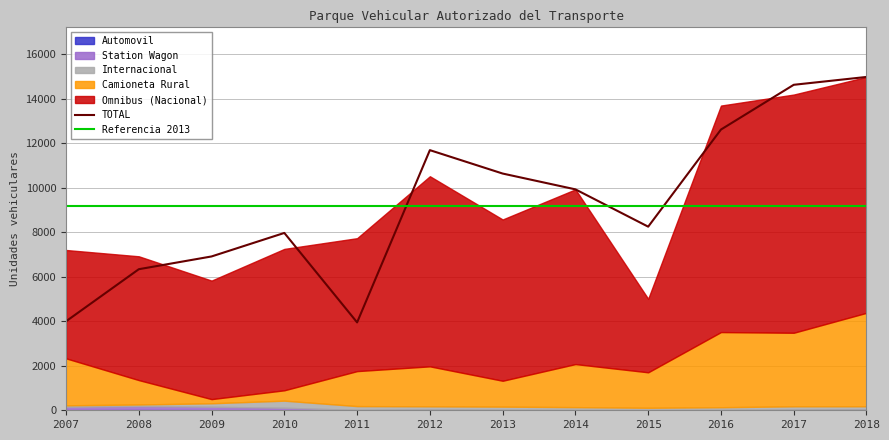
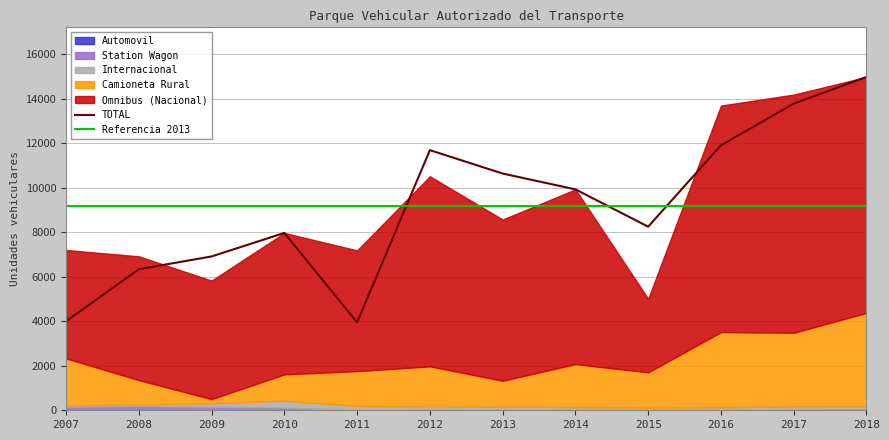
  {
    "TOTAL": {
      "2007": 4000,
      "2008": 6300,
      "2009": 6900,
      "2011": 4000,
      "2012": 11700,
      "2013": 10600,
      "2015": 8300,
-     "2016": 12600,
-     "2017": 14600
+     "2016": 11900,
+     "2017": 13800
    },
    "Station Wagon": {
      "2009": 200
    },
    "Internacional": {
      "2009": 200,
      "2010": 300,
      "2011": 200,
      "2012": 100,
      "2013": 100,
      "2014": 100,
      "2016": 100,
      "2017": 100,
      "2018": 200
    },
    "Camioneta Rural": {
      "2007": 2100,
      "2008": 1100,
      "2009": 200,
-     "2010": 500,
+     "2010": 1200,
      "2011": 1600,
      "2012": 1800,
      "2013": 1200,
      "2014": 1900,
      "2015": 1600,
      "2016": 3400,
      "2017": 3300,
      "2018": 4200
    },
    "Omnibus (Nacional)": {
      "2007": 4900,
      "2008": 5600,
      "2009": 5300,
-     "2011": 6000,
+     "2011": 5400,
      "2012": 8500,
      "2013": 7300,
      "2015": 3300,
      "2016": 10200,
      "2017": 10700
    }
  }
